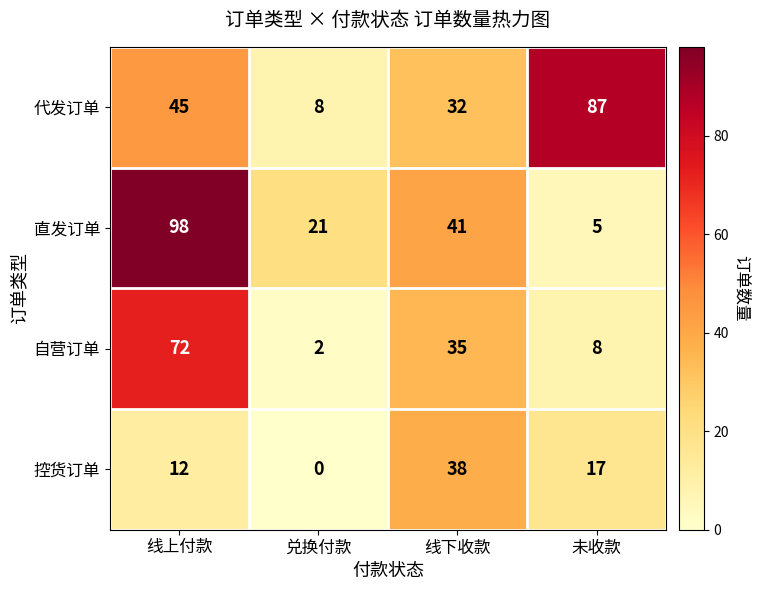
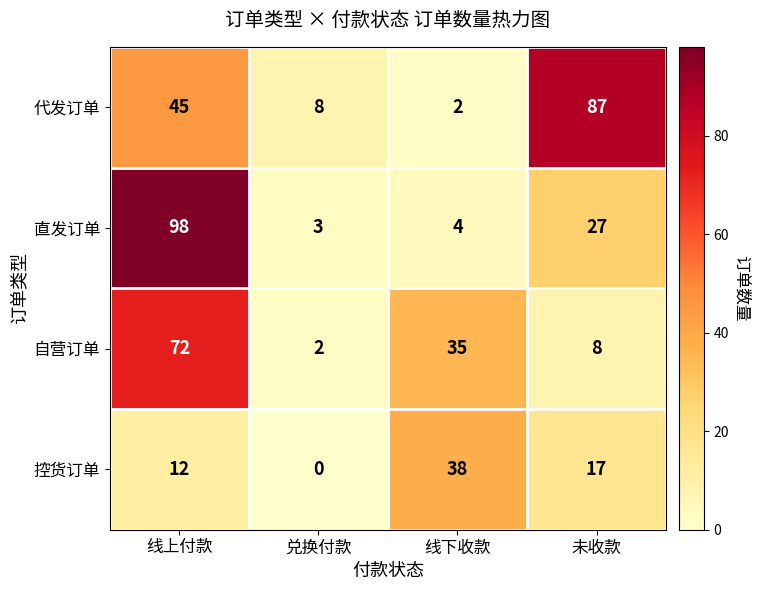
  {
    "代发订单": {
      "线上付款": 45,
      "兑换付款": 8,
-     "线下收款": 32,
+     "线下收款": 2,
      "未收款": 87
    },
    "直发订单": {
      "线上付款": 98,
-     "兑换付款": 21,
-     "线下收款": 41,
-     "未收款": 5
+     "兑换付款": 3,
+     "线下收款": 4,
+     "未收款": 27
    },
    "自营订单": {
      "线上付款": 72,
      "兑换付款": 2,
      "线下收款": 35,
      "未收款": 8
    },
    "控货订单": {
      "线上付款": 12,
      "兑换付款": 0,
      "线下收款": 38,
      "未收款": 17
    }
  }
